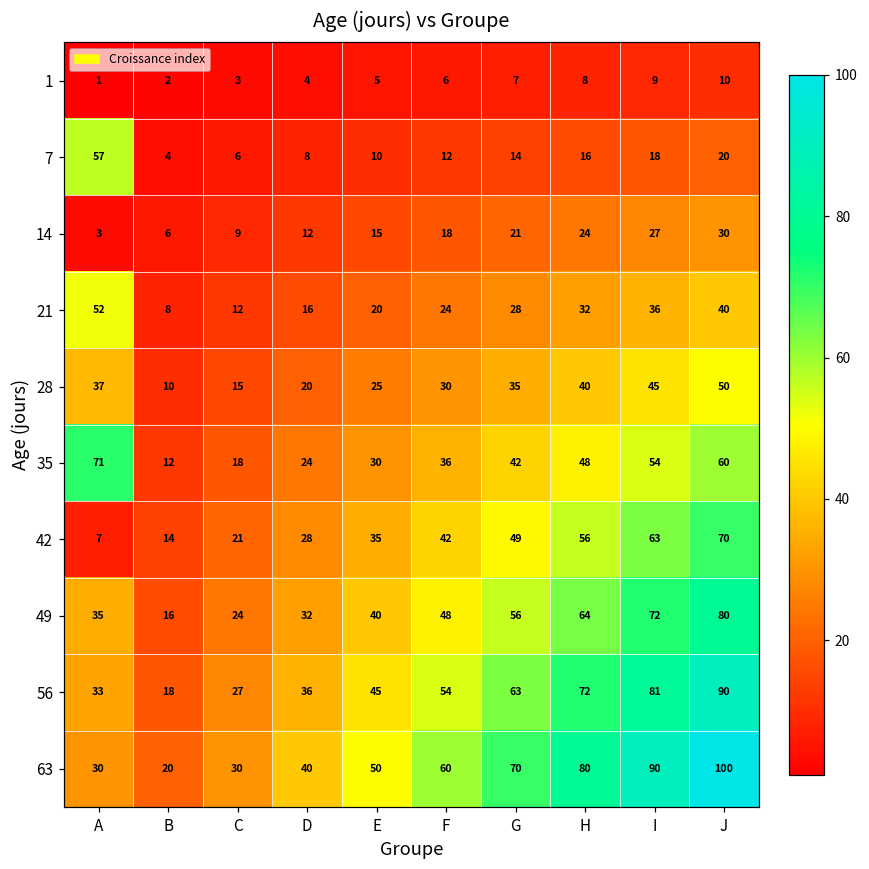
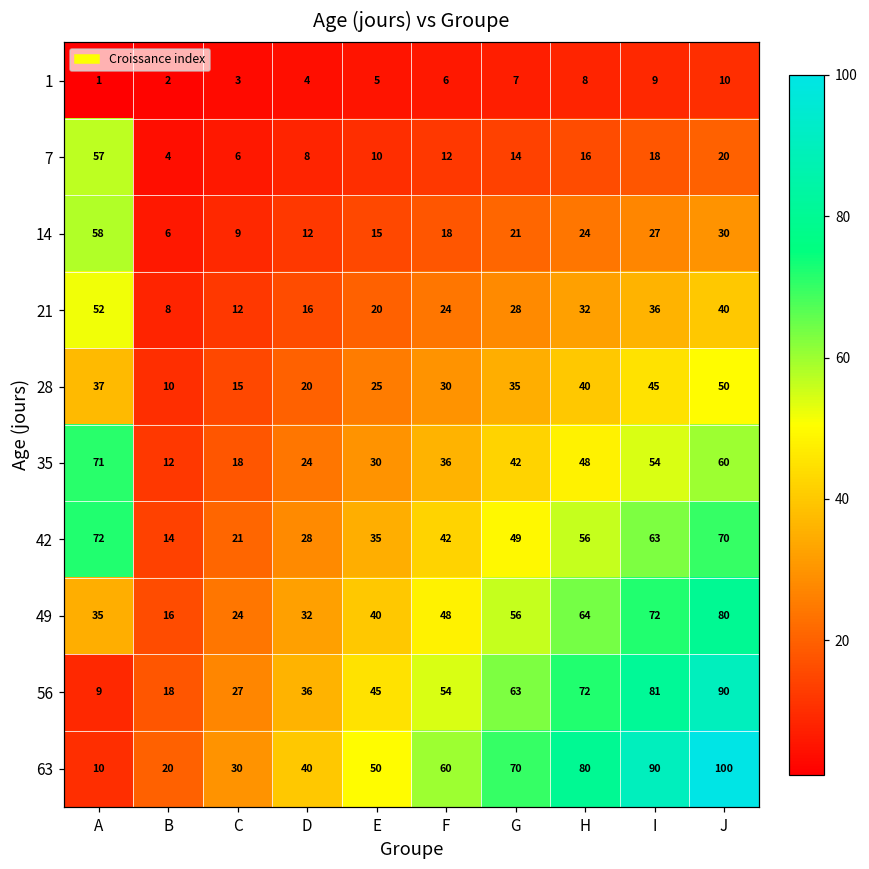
  {
    "1": {
      "A": 1,
      "B": 2,
      "C": 3,
      "D": 4,
      "E": 5,
      "F": 6,
      "G": 7,
      "H": 8,
      "I": 9,
      "J": 10
    },
    "7": {
      "A": 57,
      "B": 4,
      "C": 6,
      "D": 8,
      "E": 10,
      "F": 12,
      "G": 14,
      "H": 16,
      "I": 18,
      "J": 20
    },
    "14": {
-     "A": 3,
+     "A": 58,
      "B": 6,
      "C": 9,
      "D": 12,
      "E": 15,
      "F": 18,
      "G": 21,
      "H": 24,
      "I": 27,
      "J": 30
    },
    "21": {
      "A": 52,
      "B": 8,
      "C": 12,
      "D": 16,
      "E": 20,
      "F": 24,
      "G": 28,
      "H": 32,
      "I": 36,
      "J": 40
    },
    "28": {
      "A": 37,
      "B": 10,
      "C": 15,
      "D": 20,
      "E": 25,
      "F": 30,
      "G": 35,
      "H": 40,
      "I": 45,
      "J": 50
    },
    "35": {
      "A": 71,
      "B": 12,
      "C": 18,
      "D": 24,
      "E": 30,
      "F": 36,
      "G": 42,
      "H": 48,
      "I": 54,
      "J": 60
    },
    "42": {
-     "A": 7,
+     "A": 72,
      "B": 14,
      "C": 21,
      "D": 28,
      "E": 35,
      "F": 42,
      "G": 49,
      "H": 56,
      "I": 63,
      "J": 70
    },
    "49": {
      "A": 35,
      "B": 16,
      "C": 24,
      "D": 32,
      "E": 40,
      "F": 48,
      "G": 56,
      "H": 64,
      "I": 72,
      "J": 80
    },
    "56": {
-     "A": 33,
+     "A": 9,
      "B": 18,
      "C": 27,
      "D": 36,
      "E": 45,
      "F": 54,
      "G": 63,
      "H": 72,
      "I": 81,
      "J": 90
    },
    "63": {
-     "A": 30,
+     "A": 10,
      "B": 20,
      "C": 30,
      "D": 40,
      "E": 50,
      "F": 60,
      "G": 70,
      "H": 80,
      "I": 90,
      "J": 100
    }
  }
